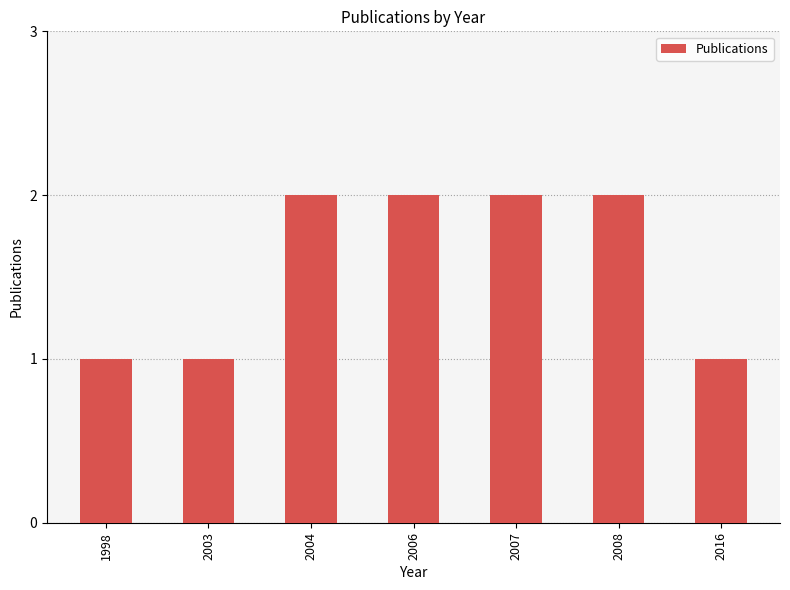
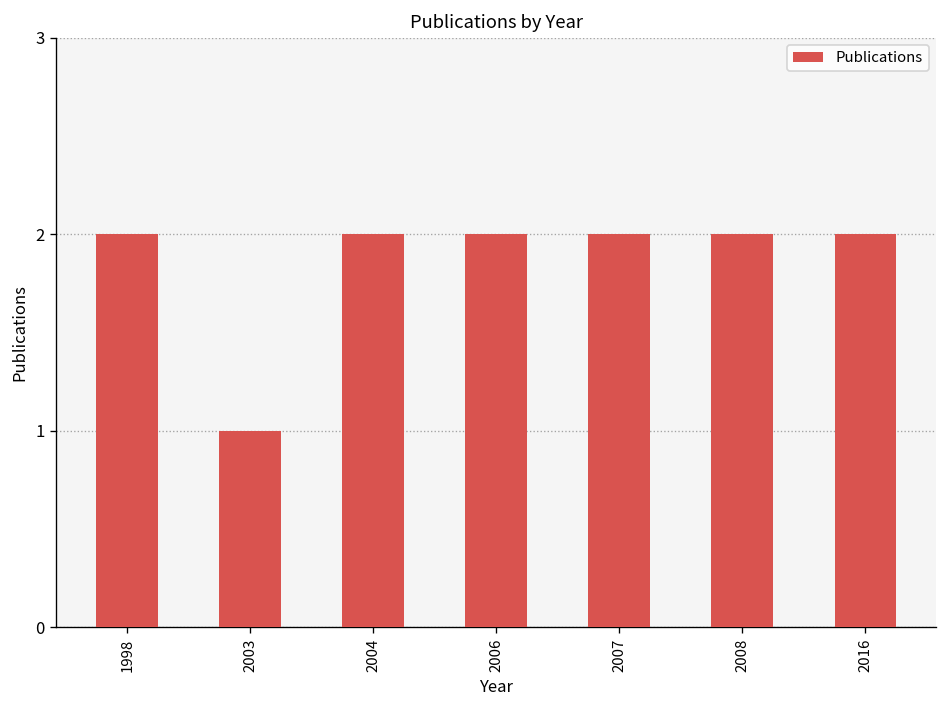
  {
-   "1998": 1,
+   "1998": 2,
    "2003": 1,
    "2004": 2,
    "2006": 2,
    "2007": 2,
    "2008": 2,
-   "2016": 1
+   "2016": 2
  }
